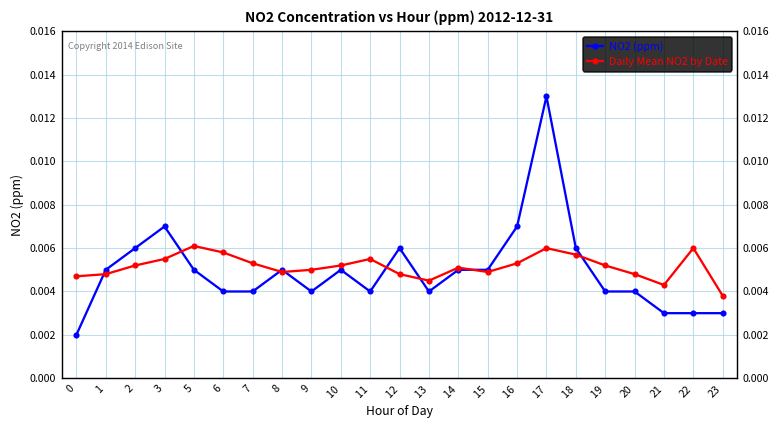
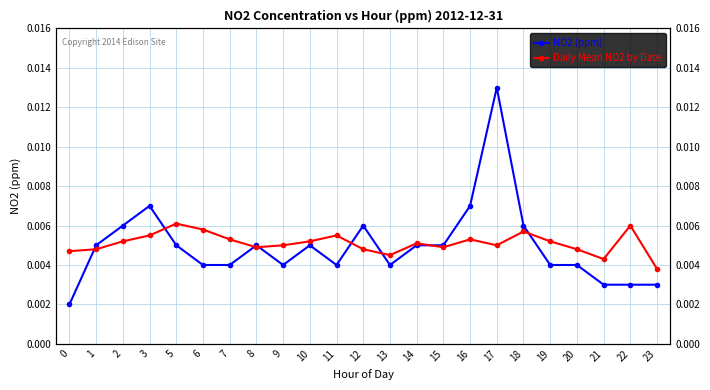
  {
    "NO2 (ppm)": {
      "0": 0.002,
      "1": 0.005,
      "2": 0.006,
      "3": 0.007,
      "5": 0.005,
      "6": 0.004,
      "7": 0.004,
      "9": 0.004,
      "10": 0.005,
      "11": 0.004,
      "12": 0.006,
      "13": 0.004,
      "16": 0.007,
      "17": 0.013,
      "18": 0.006,
      "19": 0.004,
      "20": 0.004,
      "21": 0.003,
      "22": 0.003,
      "23": 0.003
    },
    "Daily Mean NO2 by Date": {
      "0": 0.0047,
      "1": 0.0048,
      "2": 0.0052,
      "3": 0.0055,
      "5": 0.006,
      "6": 0.0058,
      "7": 0.0053,
      "9": 0.005,
      "10": 0.0052,
      "11": 0.0055,
      "12": 0.0048,
      "13": 0.0045,
      "16": 0.0053,
-     "17": 0.006,
+     "17": 0.005,
      "18": 0.0057,
      "19": 0.0052,
      "20": 0.0048,
      "21": 0.0043,
      "22": 0.006,
      "23": 0.0038
    }
  }
